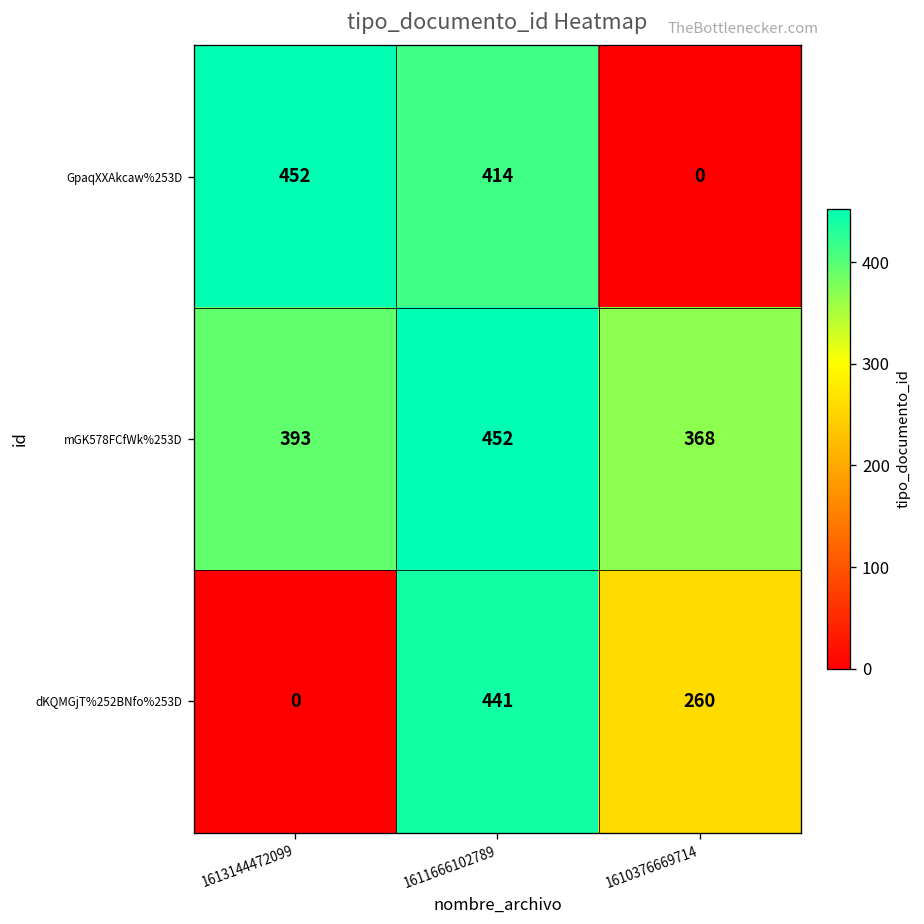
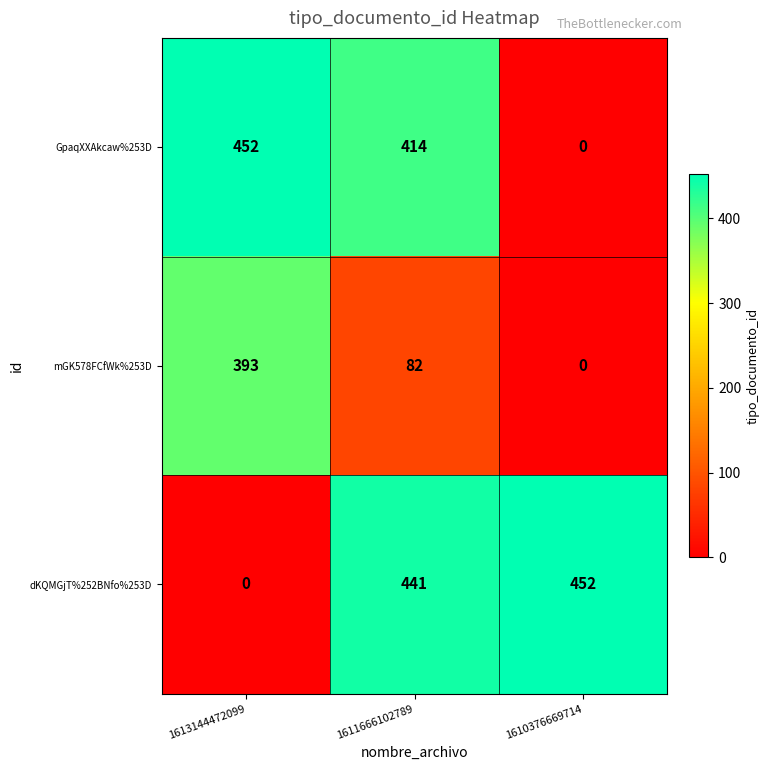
  {
    "GpaqXXAkcaw%253D": {
      "1613144472099": 452,
      "1611666102789": 414,
      "1610376669714": 0
    },
    "mGK578FCfWk%253D": {
      "1613144472099": 393,
-     "1611666102789": 452,
-     "1610376669714": 368
+     "1611666102789": 82,
+     "1610376669714": 0
    },
    "dKQMGjT%252BNfo%253D": {
      "1613144472099": 0,
      "1611666102789": 441,
-     "1610376669714": 260
+     "1610376669714": 452
    }
  }
